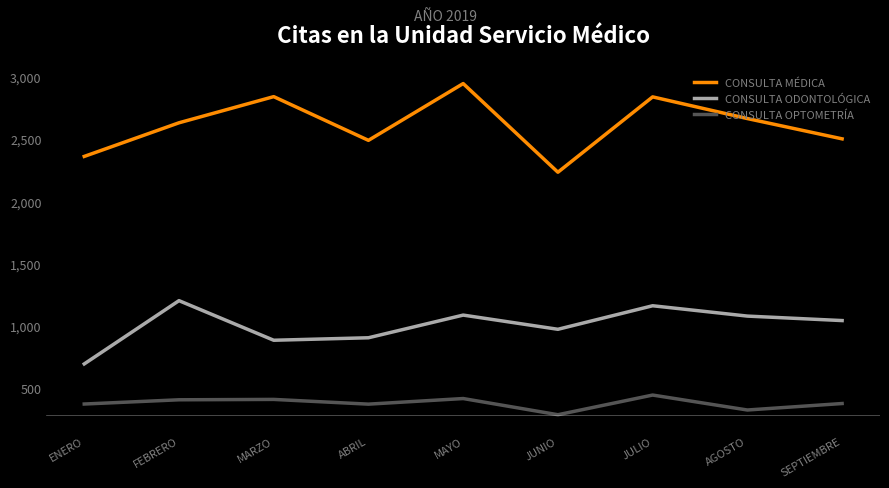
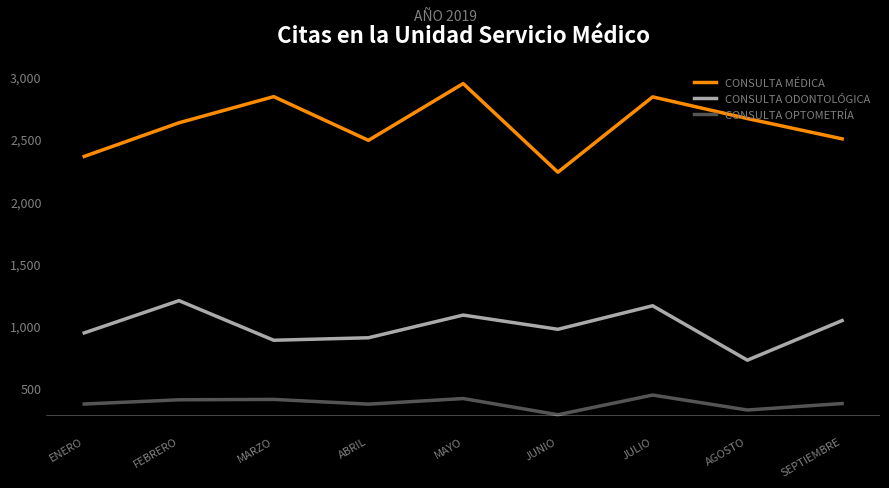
  {
    "CONSULTA MÉDICA": {
      "ENERO": "2,360",
      "FEBRERO": "2,630",
      "MARZO": "2,840",
      "ABRIL": "2,490",
      "MAYO": "2,950",
      "JUNIO": "2,230",
      "JULIO": "2,840",
      "AGOSTO": "2,660",
      "SEPTIEMBRE": "2,500"
    },
    "CONSULTA ODONTOLÓGICA": {
-     "ENERO": "690",
+     "ENERO": "940",
      "FEBRERO": "1,200",
      "MARZO": "880",
      "ABRIL": "900",
      "MAYO": "1,090",
      "JUNIO": "970",
      "JULIO": "1,160",
-     "AGOSTO": "1,080",
+     "AGOSTO": "720",
      "SEPTIEMBRE": "1,040"
    },
    "CONSULTA OPTOMETRÍA": {
      "ENERO": "370",
      "FEBRERO": "410",
      "MARZO": "410",
      "ABRIL": "370",
      "MAYO": "420",
      "JUNIO": "290",
      "JULIO": "440",
      "AGOSTO": "320",
      "SEPTIEMBRE": "380"
    }
  }
